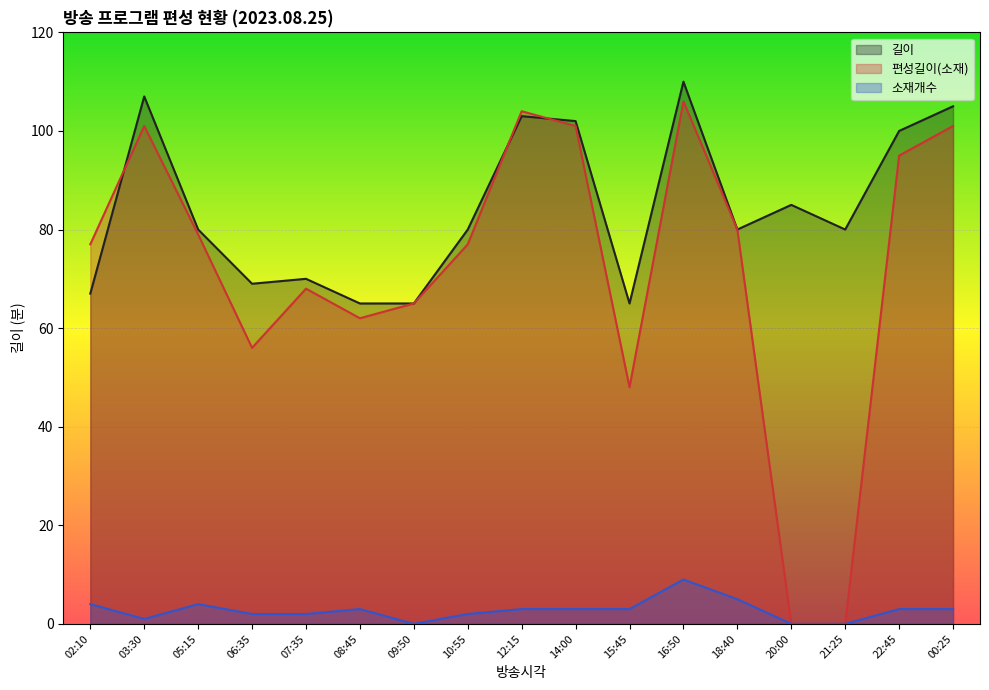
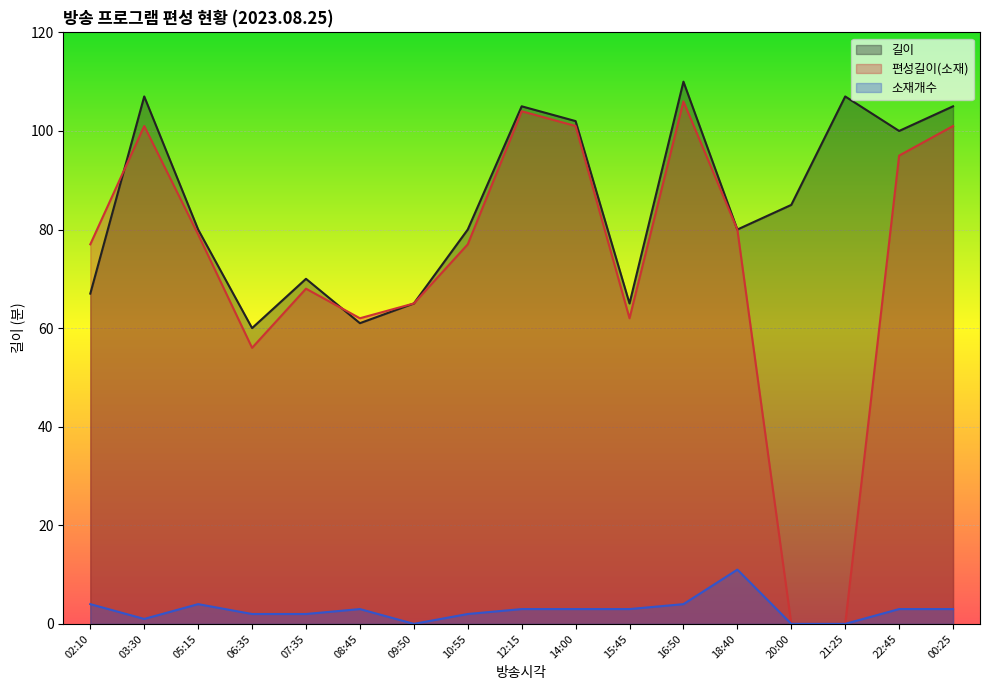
  {
    "길이": {
      "02:10": 67,
      "03:30": 107,
      "05:15": 80,
-     "06:35": 69,
+     "06:35": 60,
      "07:35": 70,
-     "08:45": 65,
+     "08:45": 61,
      "10:55": 80,
-     "12:15": 103,
+     "12:15": 105,
      "14:00": 102,
      "15:45": 65,
      "16:50": 110,
      "20:00": 85,
-     "21:25": 80,
+     "21:25": 107,
      "22:45": 100,
      "00:25": 105
    },
    "편성길이(소재)": {
      "02:10": 77,
      "03:30": 101,
      "05:15": 79,
      "06:35": 56,
      "07:35": 68,
      "08:45": 62,
      "10:55": 77,
      "12:15": 104,
      "14:00": 101,
-     "15:45": 48,
+     "15:45": 62,
      "16:50": 106,
      "22:45": 95,
      "00:25": 101
    },
    "소재개수": {
      "02:10": 4,
      "03:30": 1,
      "05:15": 4,
      "06:35": 2,
      "07:35": 2,
      "08:45": 3,
      "09:50": 0,
      "10:55": 2,
      "12:15": 3,
      "14:00": 3,
      "15:45": 3,
-     "16:50": 9,
-     "18:40": 5,
+     "16:50": 4,
+     "18:40": 11,
      "22:45": 3,
      "00:25": 3
    }
  }
